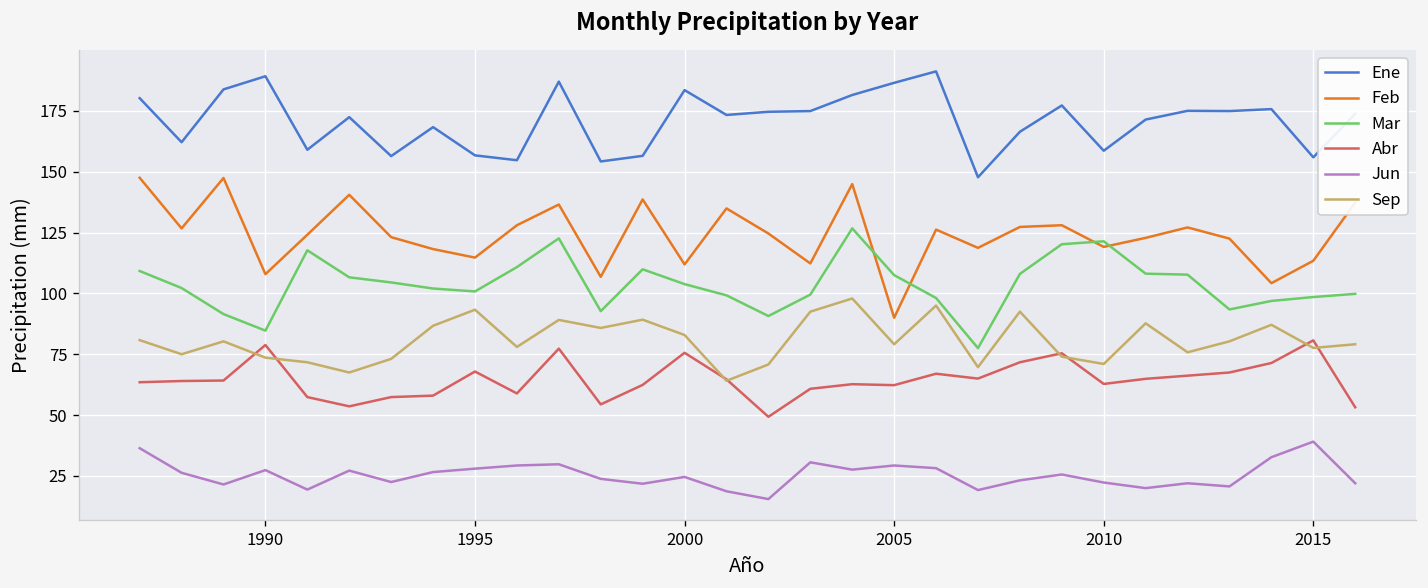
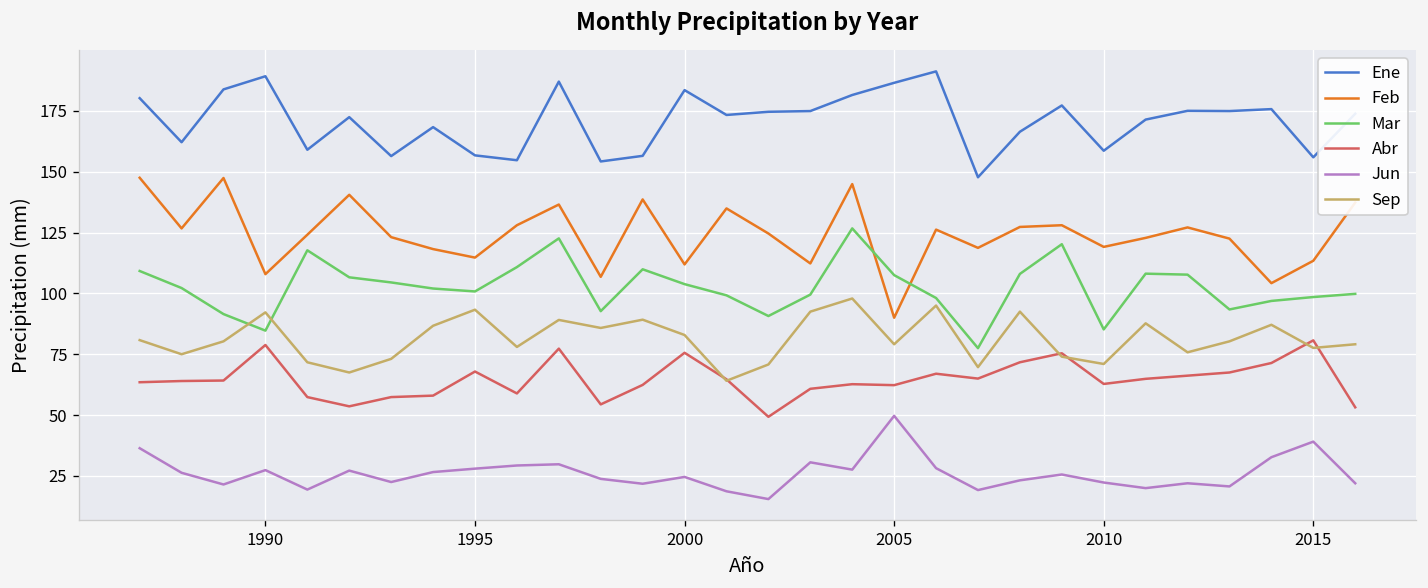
  {
    "Ene": {
      "1990": 189,
      "1995": 157,
      "2000": 184,
      "2005": 187,
      "2010": 159,
      "2015": 156
    },
    "Feb": {
      "1990": 108,
      "1995": 115,
      "2000": 112,
      "2005": 90,
      "2010": 119,
      "2015": 113
    },
    "Mar": {
      "1990": 85,
      "1995": 101,
      "2000": 104,
      "2005": 108,
-     "2010": 121,
+     "2010": 85,
      "2015": 99
    },
    "Abr": {
      "1990": 79,
      "1995": 68,
      "2000": 76,
      "2005": 62,
      "2010": 63,
      "2015": 81
    },
    "Jun": {
      "1990": 27,
      "1995": 28,
      "2000": 25,
-     "2005": 29,
+     "2005": 50,
      "2010": 22,
      "2015": 39
    },
    "Sep": {
-     "1990": 74,
+     "1990": 92,
      "1995": 93,
      "2000": 83,
      "2005": 79,
      "2010": 71,
      "2015": 78
    }
  }
